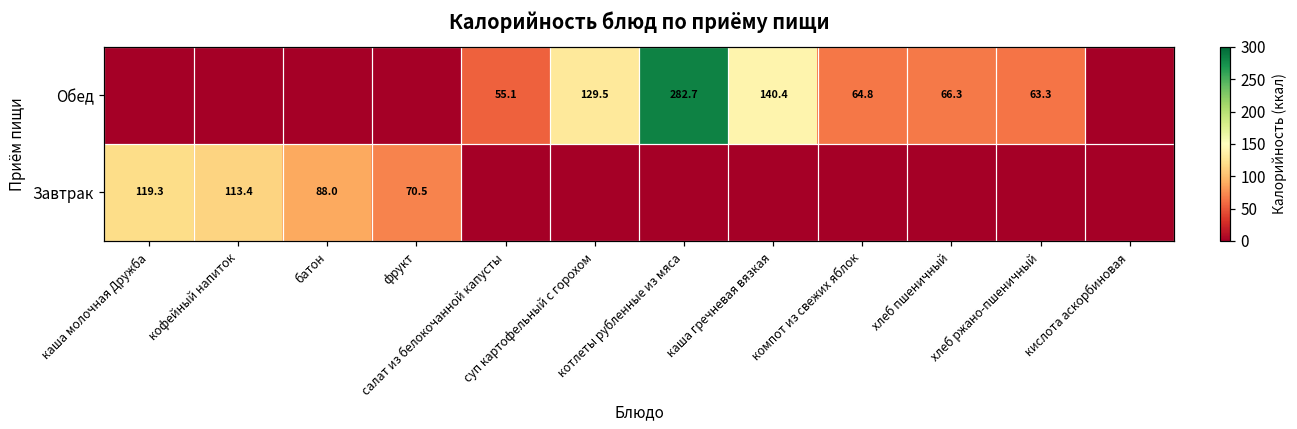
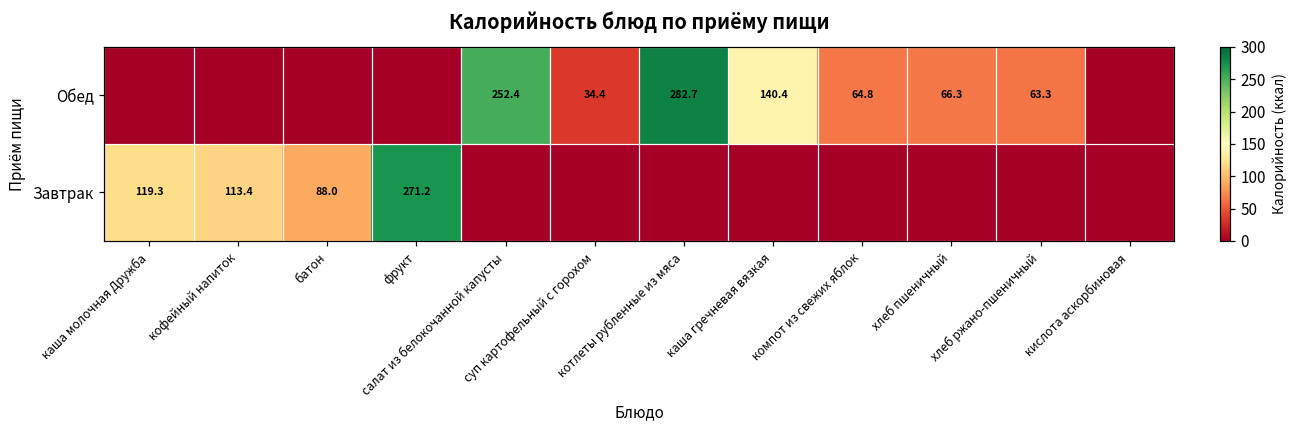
  {
    "Обед": {
-     "салат из белокочанной капусты": 55.1,
-     "суп картофельный с горохом": 129.5,
+     "салат из белокочанной капусты": 252.4,
+     "суп картофельный с горохом": 34.4,
      "котлеты рубленные из мяса": 282.7,
      "каша гречневая вязкая": 140.4,
      "компот из свежих яблок": 64.8,
      "хлеб пшеничный": 66.3,
      "хлеб ржано-пшеничный": 63.3
    },
    "Завтрак": {
      "каша молочная Дружба": 119.3,
      "кофейный напиток": 113.4,
      "батон": 88.0,
-     "фрукт": 70.5
+     "фрукт": 271.2
    }
  }
